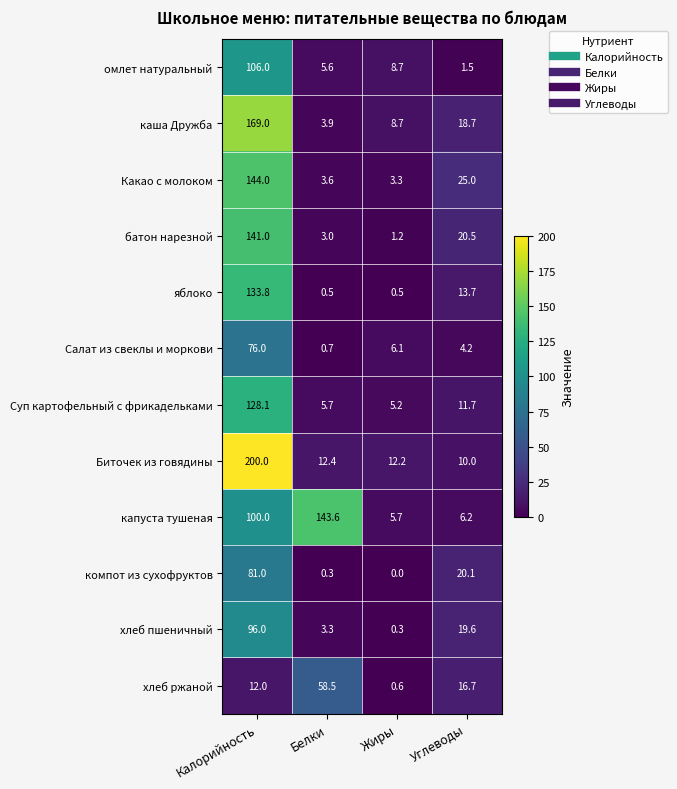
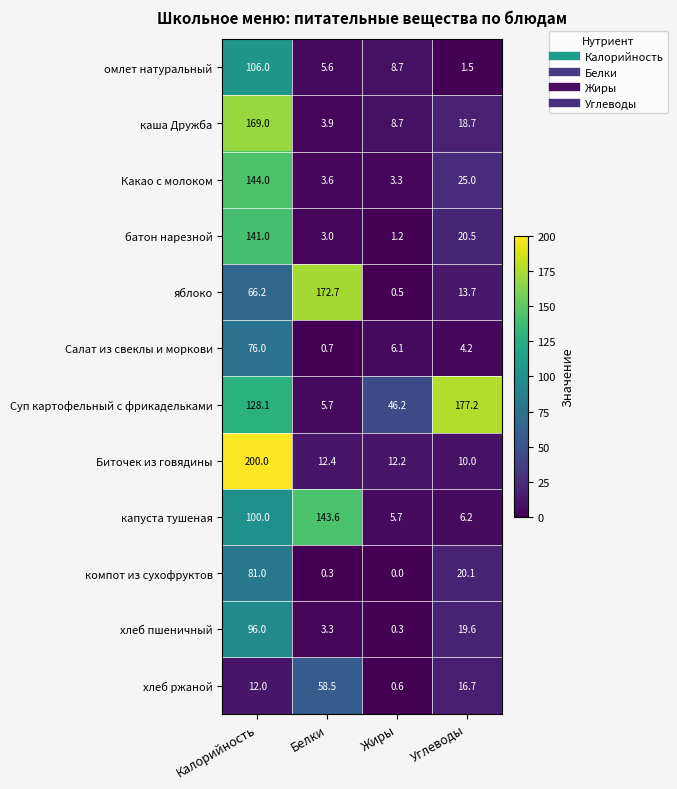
  {
    "омлет натуральный": {
      "Калорийность": 106.0,
      "Белки": 5.6,
      "Жиры": 8.7,
      "Углеводы": 1.5
    },
    "каша Дружба": {
      "Калорийность": 169.0,
      "Белки": 3.9,
      "Жиры": 8.7,
      "Углеводы": 18.7
    },
    "Какао с молоком": {
      "Калорийность": 144.0,
      "Белки": 3.6,
      "Жиры": 3.3,
      "Углеводы": 25.0
    },
    "батон нарезной": {
      "Калорийность": 141.0,
      "Белки": 3.0,
      "Жиры": 1.2,
      "Углеводы": 20.5
    },
    "яблоко": {
-     "Калорийность": 133.8,
-     "Белки": 0.5,
+     "Калорийность": 66.2,
+     "Белки": 172.7,
      "Жиры": 0.5,
      "Углеводы": 13.7
    },
    "Салат из свеклы и моркови": {
      "Калорийность": 76.0,
      "Белки": 0.7,
      "Жиры": 6.1,
      "Углеводы": 4.2
    },
    "Суп картофельный с фрикадельками": {
      "Калорийность": 128.1,
      "Белки": 5.7,
-     "Жиры": 5.2,
-     "Углеводы": 11.7
+     "Жиры": 46.2,
+     "Углеводы": 177.2
    },
    "Биточек из говядины": {
      "Калорийность": 200.0,
      "Белки": 12.4,
      "Жиры": 12.2,
      "Углеводы": 10.0
    },
    "капуста тушеная": {
      "Калорийность": 100.0,
      "Белки": 143.6,
      "Жиры": 5.7,
      "Углеводы": 6.2
    },
    "компот из сухофруктов": {
      "Калорийность": 81.0,
      "Белки": 0.3,
      "Жиры": 0.0,
      "Углеводы": 20.1
    },
    "хлеб пшеничный": {
      "Калорийность": 96.0,
      "Белки": 3.3,
      "Жиры": 0.3,
      "Углеводы": 19.6
    },
    "хлеб ржаной": {
      "Калорийность": 12.0,
      "Белки": 58.5,
      "Жиры": 0.6,
      "Углеводы": 16.7
    }
  }
